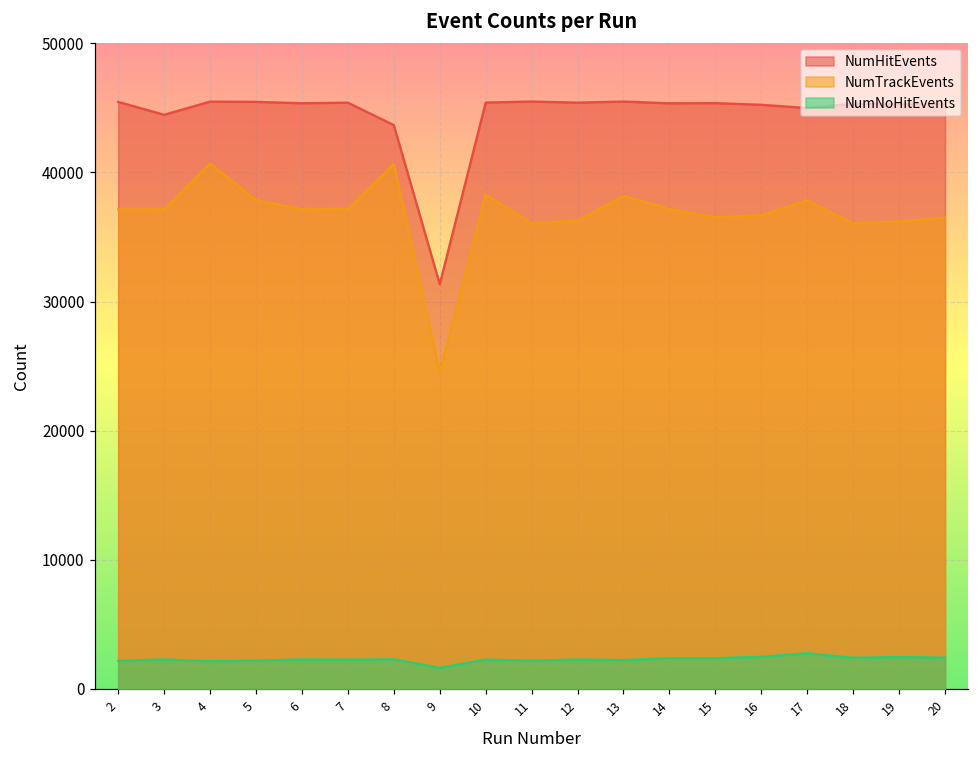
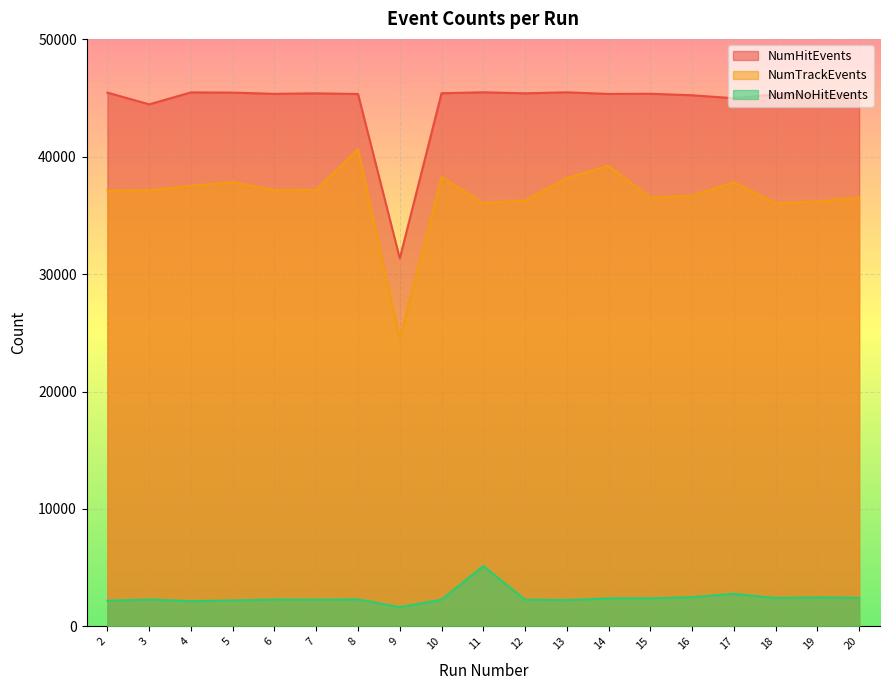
  {
    "NumHitEvents": {
      "2": 45500,
      "3": 44500,
      "4": 45500,
      "5": 45500,
      "6": 45400,
      "7": 45400,
-     "8": 43700,
+     "8": 45300,
      "9": 31300,
      "10": 45400,
      "11": 45500,
      "12": 45400,
      "13": 45500,
      "14": 45300,
      "15": 45400,
      "16": 45200
    },
    "NumTrackEvents": {
      "2": 37100,
      "3": 37100,
-     "4": 40700,
+     "4": 37500,
      "5": 37800,
      "6": 37100,
      "7": 37200,
      "8": 40600,
      "9": 24500,
      "10": 38300,
      "11": 36100,
      "12": 36300,
      "13": 38200,
-     "14": 37200,
+     "14": 39200,
      "15": 36500,
      "16": 36700,
      "17": 37800,
      "18": 36000,
      "19": 36200,
      "20": 36500
    },
    "NumNoHitEvents": {
      "2": 2200,
      "3": 2300,
      "4": 2200,
      "5": 2200,
      "6": 2300,
      "7": 2300,
      "8": 2300,
      "9": 1600,
      "10": 2300,
-     "11": 2200,
+     "11": 5100,
      "12": 2300,
      "13": 2200,
      "14": 2400,
      "15": 2400,
      "16": 2500,
      "17": 2800,
      "18": 2400,
      "19": 2500,
      "20": 2400
    }
  }
